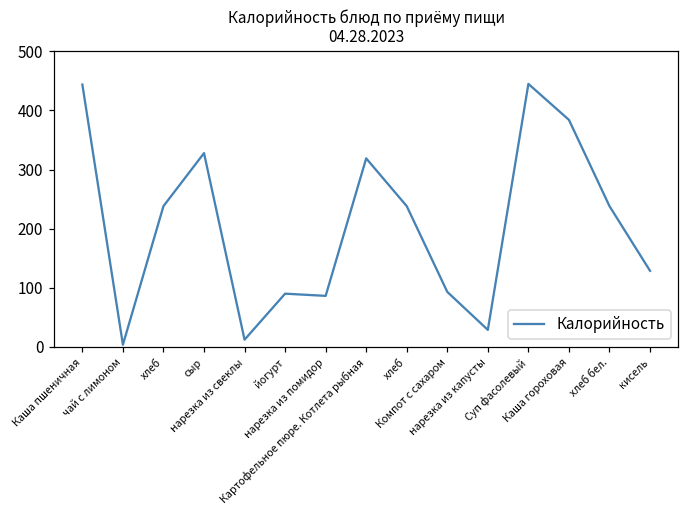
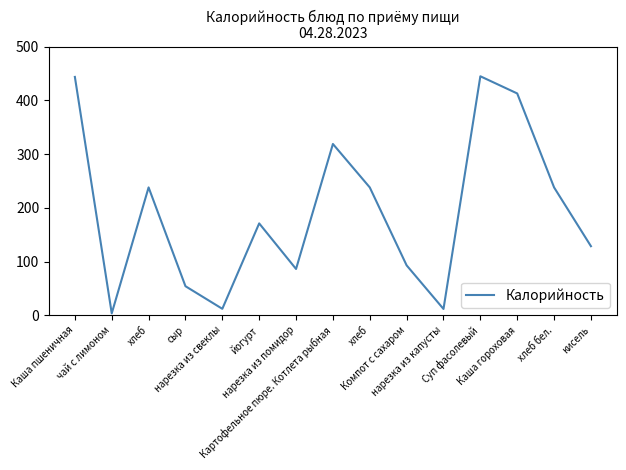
  {
    "Каша пшеничная": 440,
    "чай с лимоном": 0,
-   "сыр": 330,
+   "сыр": 50,
    "нарезка из свеклы": 10,
-   "йогурт": 90,
+   "йогурт": 170,
    "нарезка из помидор": 90,
    "Картофельное пюре. Котлета рыбная": 320,
    "Компот с сахаром": 90,
-   "нарезка из капусты": 30,
+   "нарезка из капусты": 10,
    "Суп фасолевый": 450,
-   "Каша гороховая": 380,
+   "Каша гороховая": 410,
    "хлеб бел.": 240,
    "кисель": 130
  }
